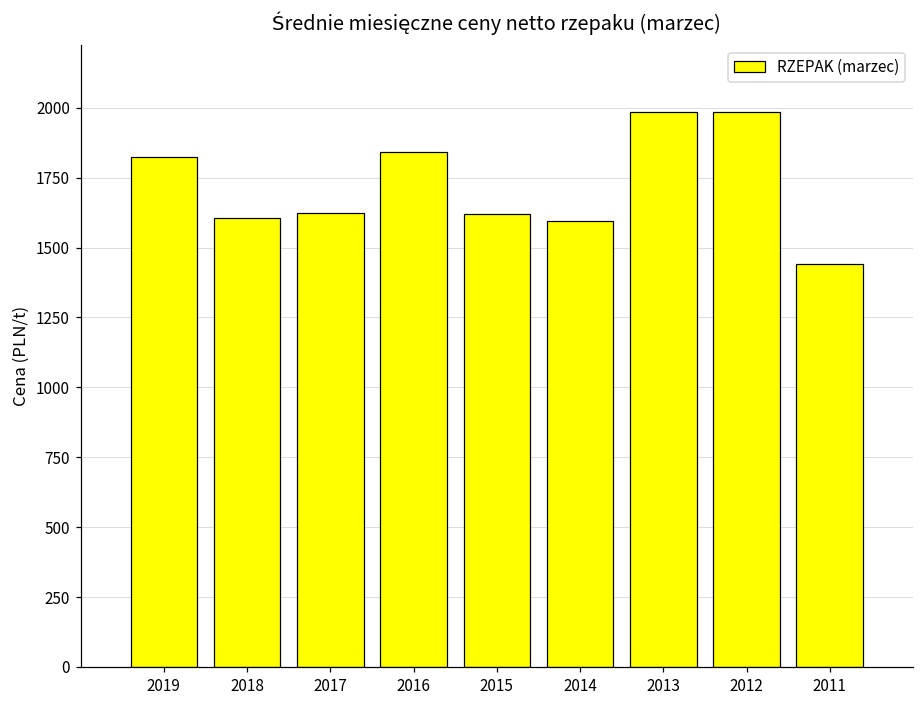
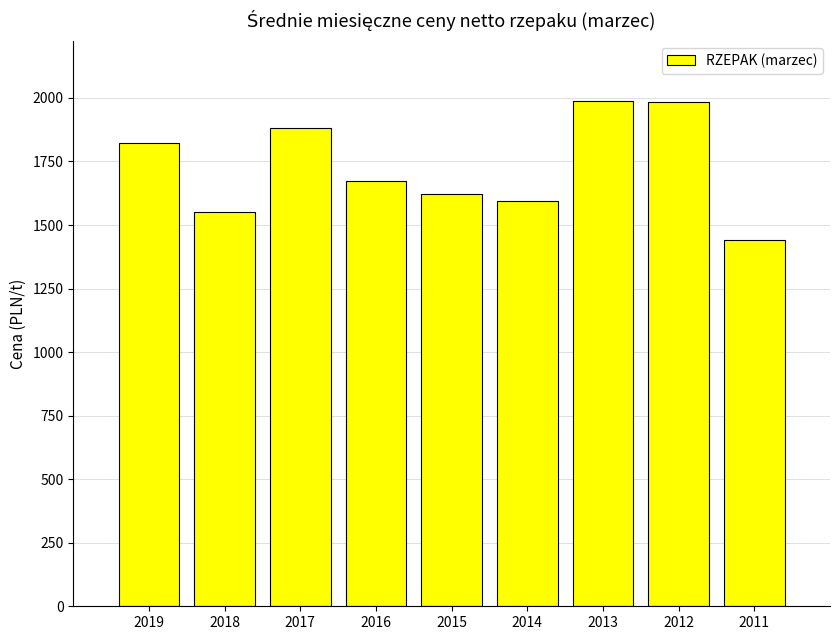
  {
    "2019": 1820,
-   "2018": 1600,
-   "2017": 1620,
-   "2016": 1840,
+   "2018": 1550,
+   "2017": 1880,
+   "2016": 1670,
    "2015": 1620,
    "2014": 1600,
    "2013": 1990,
    "2012": 1990,
    "2011": 1440
  }
